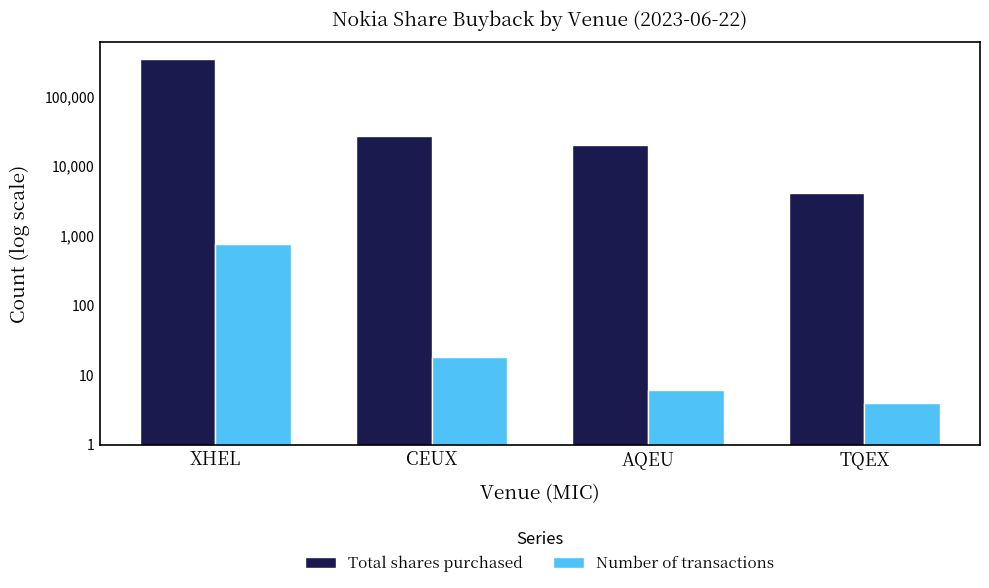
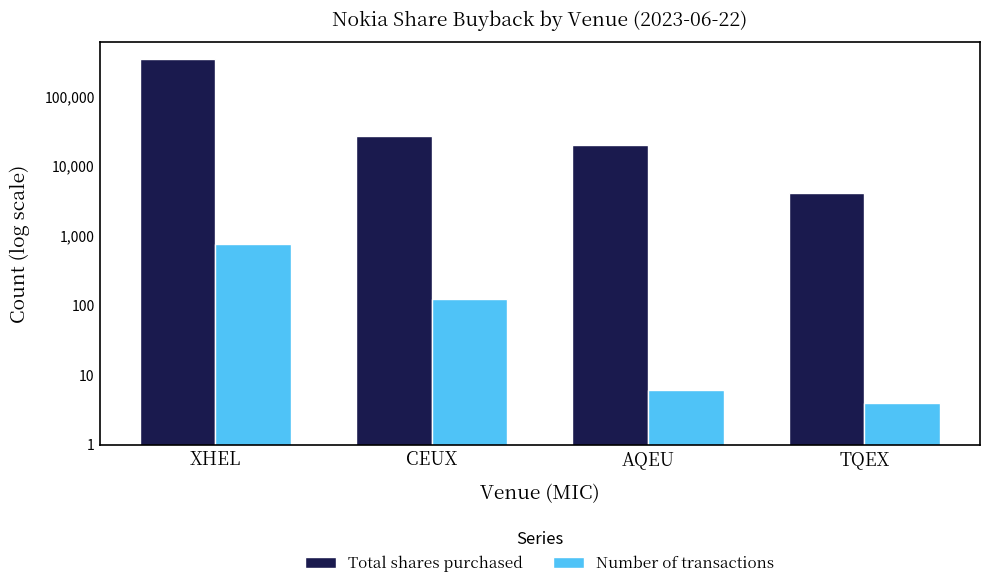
  {
    "Total shares purchased": {
      "XHEL": "300,000",
      "CEUX": "27,000",
      "AQEU": "20,000",
      "TQEX": "4,000"
    },
    "Number of transactions": {
      "XHEL": "800",
-     "CEUX": "18",
+     "CEUX": "120",
      "AQEU": "6",
      "TQEX": "4"
    }
  }
